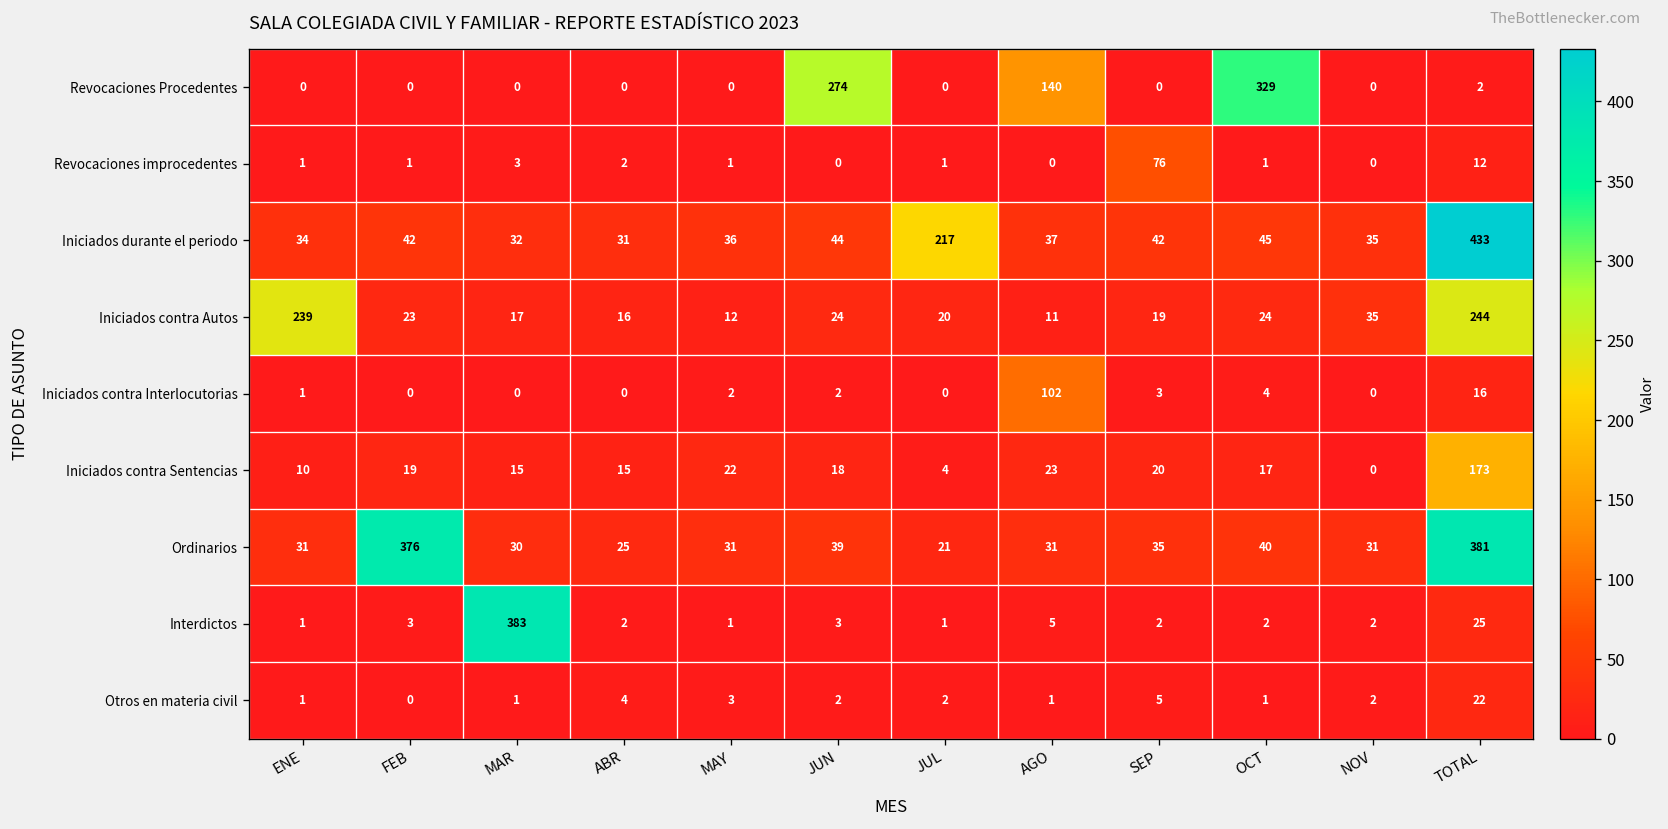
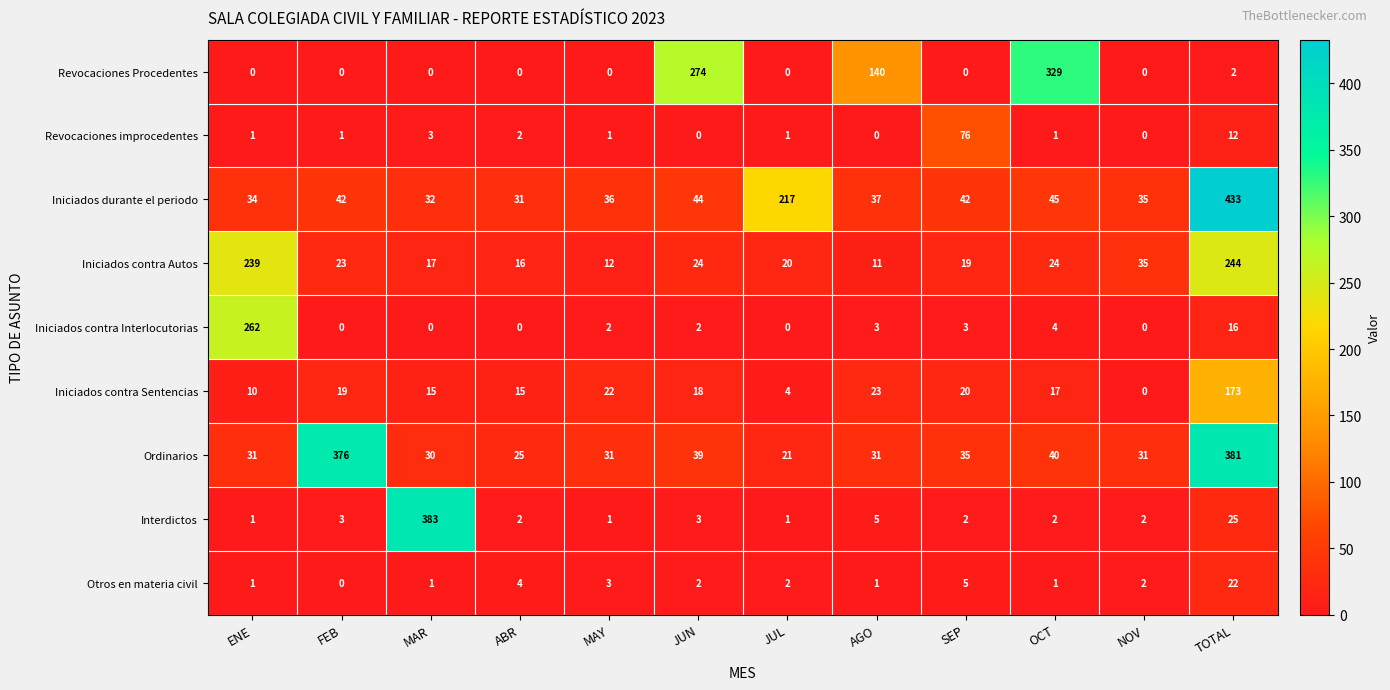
  {
    "Revocaciones Procedentes": {
      "ENE": 0,
      "FEB": 0,
      "MAR": 0,
      "ABR": 0,
      "MAY": 0,
      "JUN": 274,
      "JUL": 0,
      "AGO": 140,
      "SEP": 0,
      "OCT": 329,
      "NOV": 0,
      "TOTAL": 2
    },
    "Revocaciones improcedentes": {
      "ENE": 1,
      "FEB": 1,
      "MAR": 3,
      "ABR": 2,
      "MAY": 1,
      "JUN": 0,
      "JUL": 1,
      "AGO": 0,
      "SEP": 76,
      "OCT": 1,
      "NOV": 0,
      "TOTAL": 12
    },
    "Iniciados durante el periodo": {
      "ENE": 34,
      "FEB": 42,
      "MAR": 32,
      "ABR": 31,
      "MAY": 36,
      "JUN": 44,
      "JUL": 217,
      "AGO": 37,
      "SEP": 42,
      "OCT": 45,
      "NOV": 35,
      "TOTAL": 433
    },
    "Iniciados contra Autos": {
      "ENE": 239,
      "FEB": 23,
      "MAR": 17,
      "ABR": 16,
      "MAY": 12,
      "JUN": 24,
      "JUL": 20,
      "AGO": 11,
      "SEP": 19,
      "OCT": 24,
      "NOV": 35,
      "TOTAL": 244
    },
    "Iniciados contra Interlocutorias": {
-     "ENE": 1,
+     "ENE": 262,
      "FEB": 0,
      "MAR": 0,
      "ABR": 0,
      "MAY": 2,
      "JUN": 2,
      "JUL": 0,
-     "AGO": 102,
+     "AGO": 3,
      "SEP": 3,
      "OCT": 4,
      "NOV": 0,
      "TOTAL": 16
    },
    "Iniciados contra Sentencias": {
      "ENE": 10,
      "FEB": 19,
      "MAR": 15,
      "ABR": 15,
      "MAY": 22,
      "JUN": 18,
      "JUL": 4,
      "AGO": 23,
      "SEP": 20,
      "OCT": 17,
      "NOV": 0,
      "TOTAL": 173
    },
    "Ordinarios": {
      "ENE": 31,
      "FEB": 376,
      "MAR": 30,
      "ABR": 25,
      "MAY": 31,
      "JUN": 39,
      "JUL": 21,
      "AGO": 31,
      "SEP": 35,
      "OCT": 40,
      "NOV": 31,
      "TOTAL": 381
    },
    "Interdictos": {
      "ENE": 1,
      "FEB": 3,
      "MAR": 383,
      "ABR": 2,
      "MAY": 1,
      "JUN": 3,
      "JUL": 1,
      "AGO": 5,
      "SEP": 2,
      "OCT": 2,
      "NOV": 2,
      "TOTAL": 25
    },
    "Otros en materia civil": {
      "ENE": 1,
      "FEB": 0,
      "MAR": 1,
      "ABR": 4,
      "MAY": 3,
      "JUN": 2,
      "JUL": 2,
      "AGO": 1,
      "SEP": 5,
      "OCT": 1,
      "NOV": 2,
      "TOTAL": 22
    }
  }
